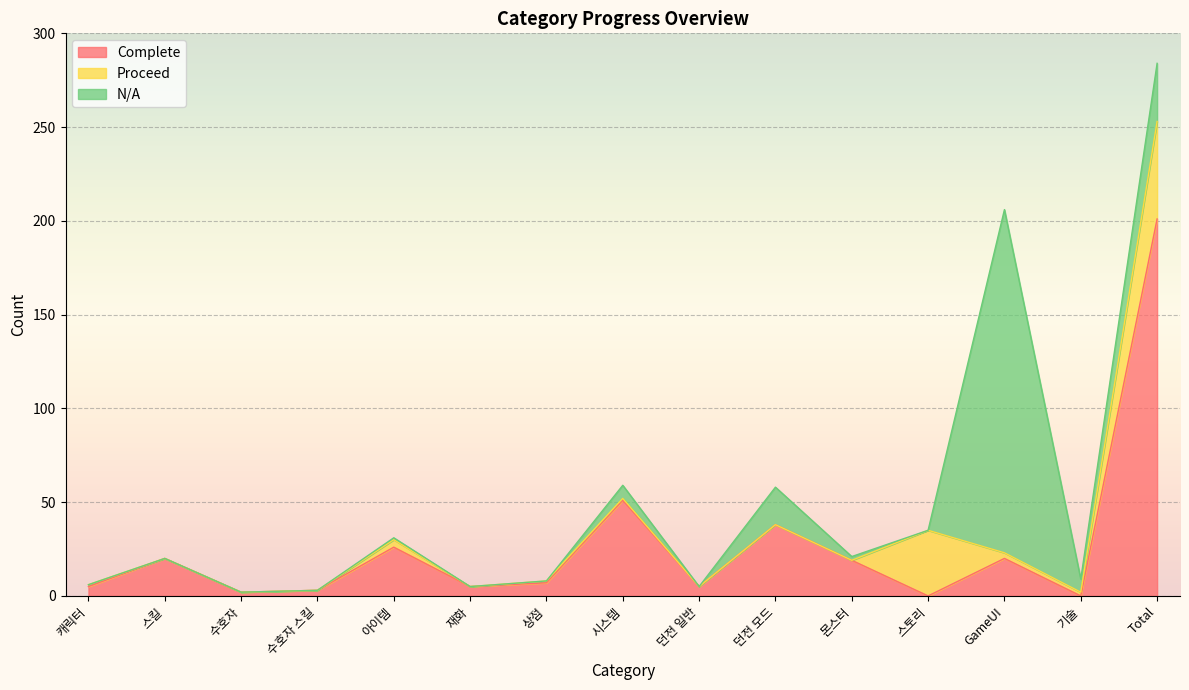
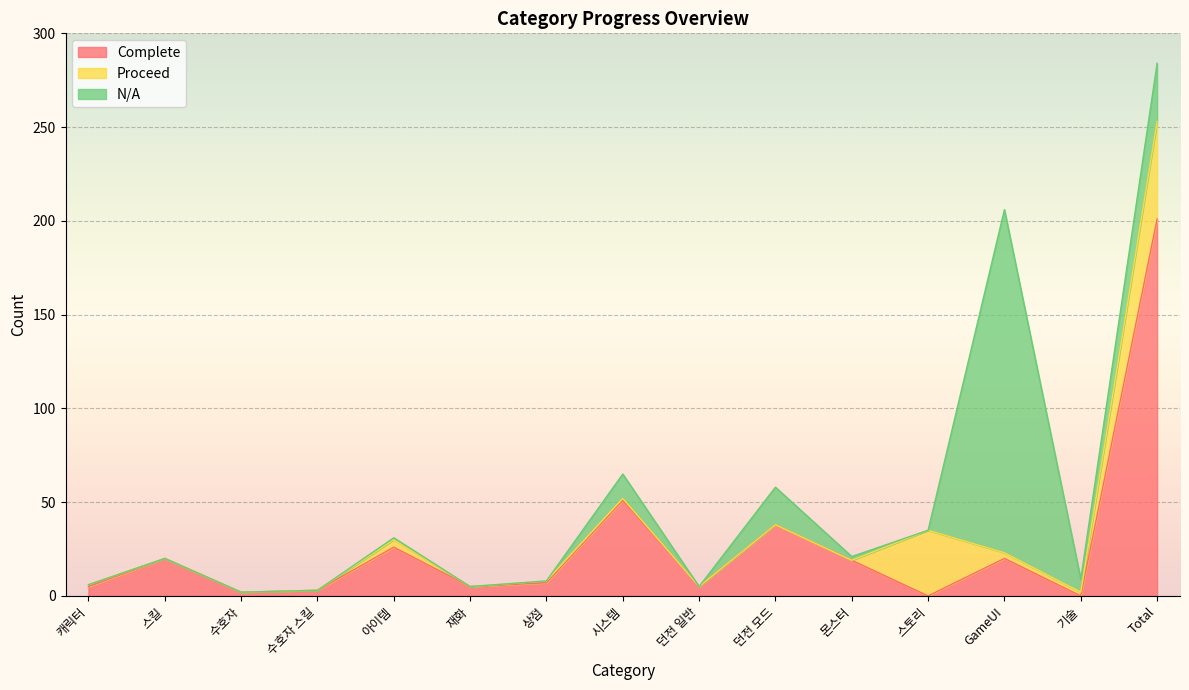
  {
    "Complete": {
      "아이템": 26,
      "스토리": 0,
      "GameUI": 20,
      "기술": 0,
      "Total": 201
    },
    "Proceed": {
      "GameUI": 3,
      "기술": 2,
      "Total": 52
    },
    "N/A": {
-     "시스템": 7,
+     "시스템": 13,
      "던전 모드": 20,
      "몬스터": 2,
      "GameUI": 183,
      "기술": 7,
      "Total": 31
    }
  }
